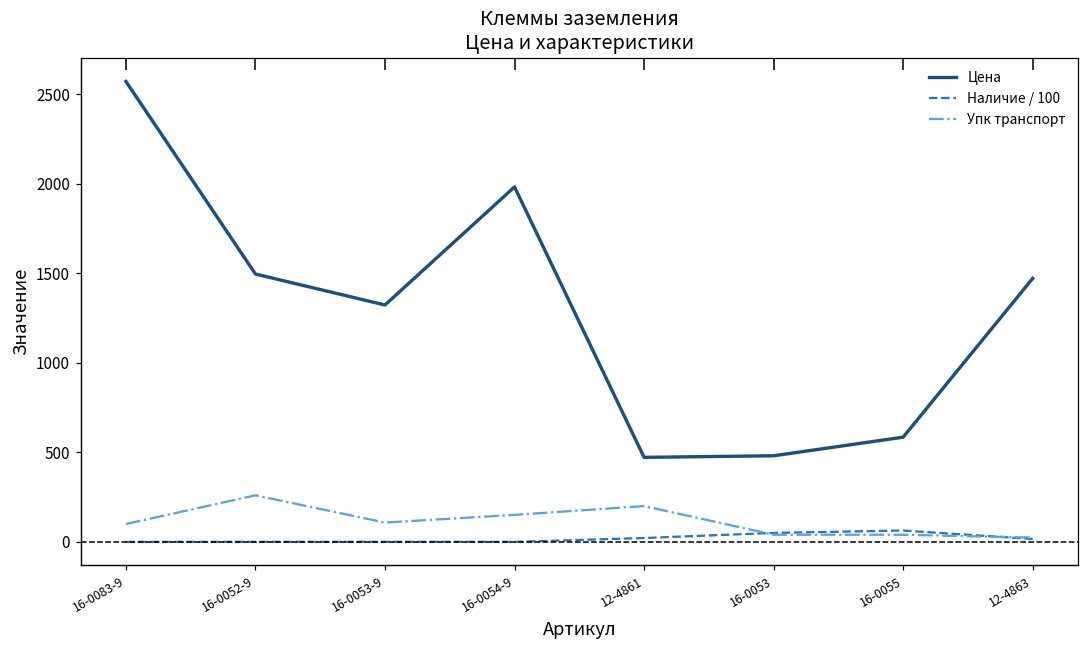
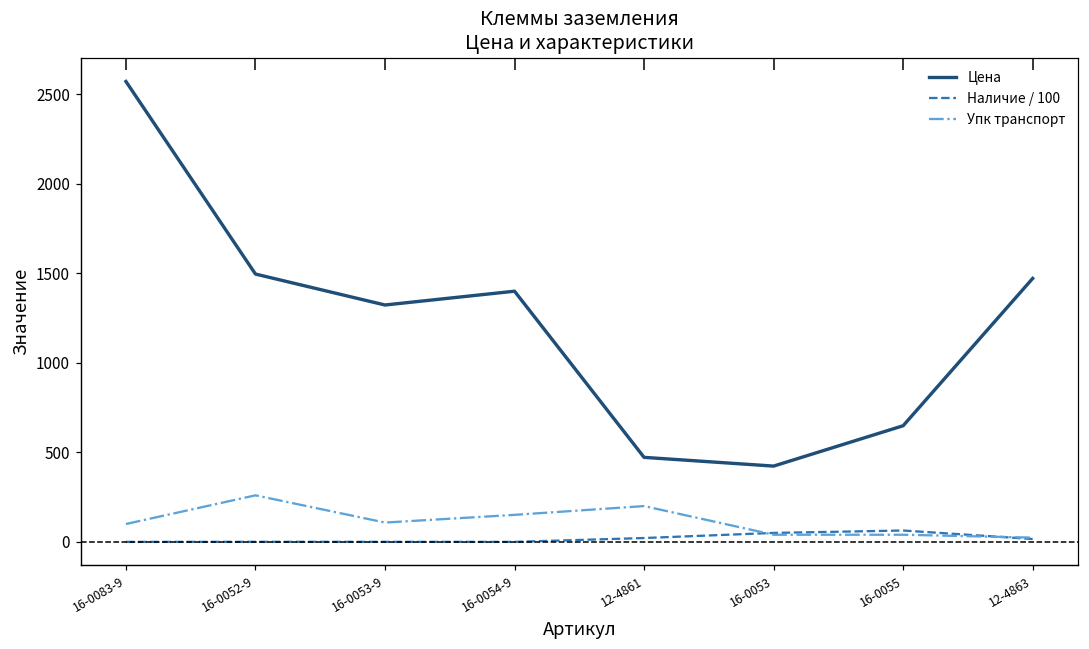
  {
    "Цена": {
      "16-0083-9": 2570,
      "16-0052-9": 1500,
      "16-0053-9": 1320,
-     "16-0054-9": 1980,
+     "16-0054-9": 1400,
      "12-4861": 470,
-     "16-0053": 480,
-     "16-0055": 580,
+     "16-0053": 420,
+     "16-0055": 650,
      "12-4863": 1470
    },
    "Наличие / 100": {
      "16-0083-9": 0,
      "16-0052-9": 0,
      "16-0053-9": 0,
      "16-0054-9": 0,
      "12-4861": 20,
      "16-0055": 60
    },
    "Упк транспорт": {
      "16-0083-9": 100,
      "16-0052-9": 260,
      "16-0053-9": 110,
      "16-0054-9": 150,
      "12-4861": 200,
      "16-0055": 40
    }
  }
